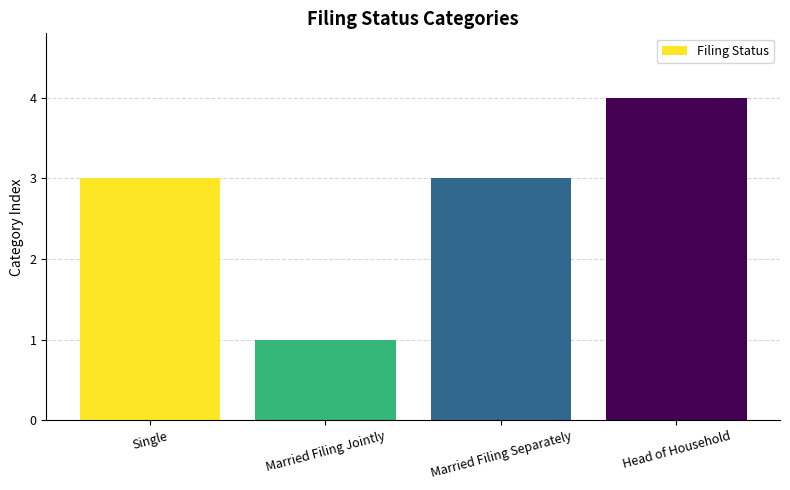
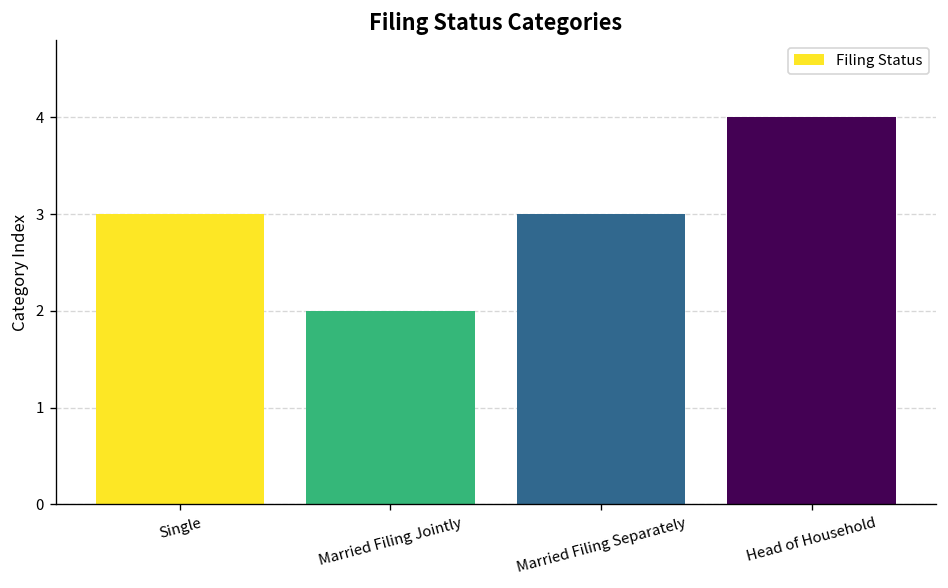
  {
    "Single": 3,
-   "Married Filing Jointly": 1,
+   "Married Filing Jointly": 2,
    "Married Filing Separately": 3,
    "Head of Household": 4
  }
